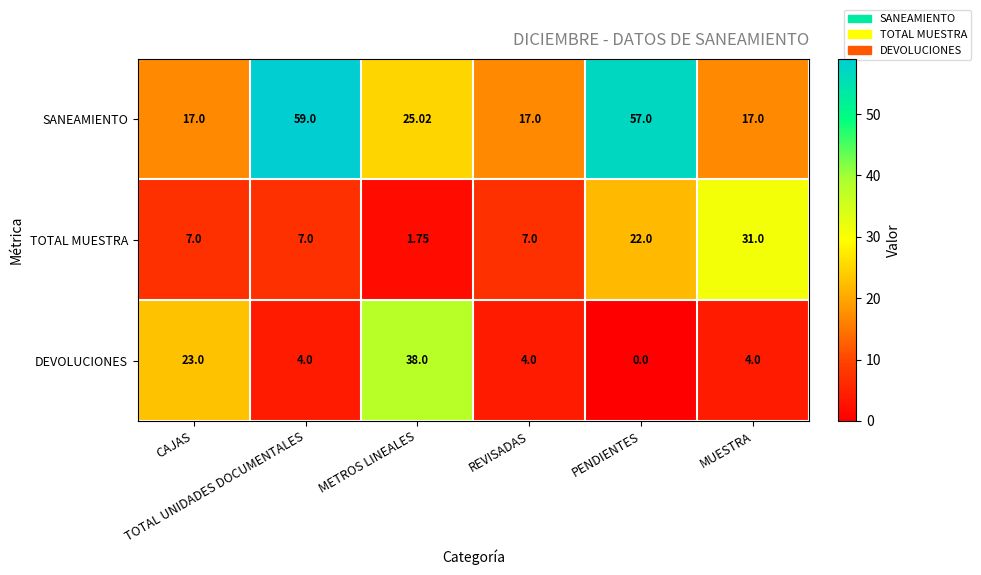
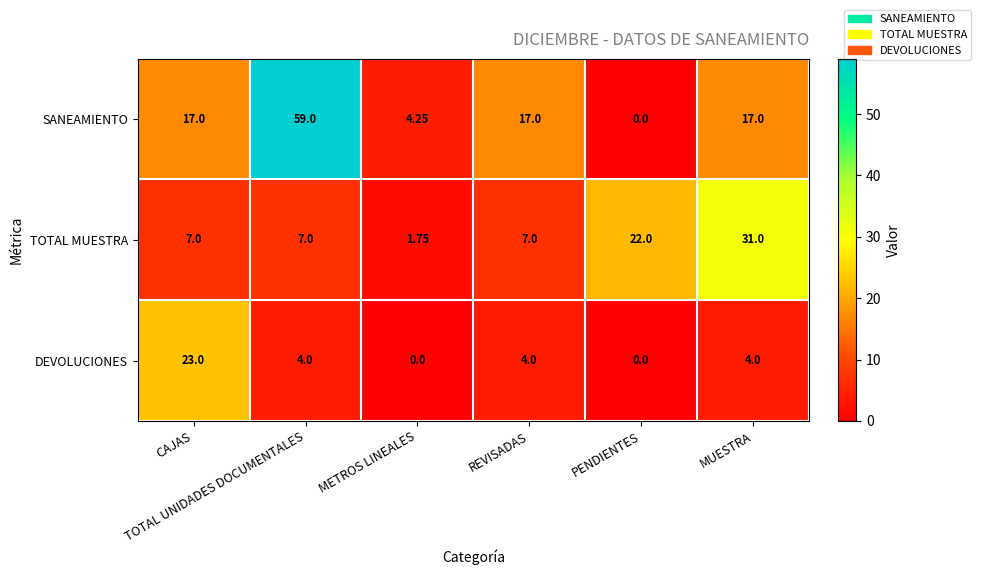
  {
    "SANEAMIENTO": {
      "CAJAS": 17.0,
      "TOTAL UNIDADES DOCUMENTALES": 59.0,
-     "METROS LINEALES": 25.02,
+     "METROS LINEALES": 4.25,
      "REVISADAS": 17.0,
-     "PENDIENTES": 57.0,
+     "PENDIENTES": 0.0,
      "MUESTRA": 17.0
    },
    "TOTAL MUESTRA": {
      "CAJAS": 7.0,
      "TOTAL UNIDADES DOCUMENTALES": 7.0,
      "METROS LINEALES": 1.75,
      "REVISADAS": 7.0,
      "PENDIENTES": 22.0,
      "MUESTRA": 31.0
    },
    "DEVOLUCIONES": {
      "CAJAS": 23.0,
      "TOTAL UNIDADES DOCUMENTALES": 4.0,
-     "METROS LINEALES": 38.0,
+     "METROS LINEALES": 0.0,
      "REVISADAS": 4.0,
      "PENDIENTES": 0.0,
      "MUESTRA": 4.0
    }
  }
